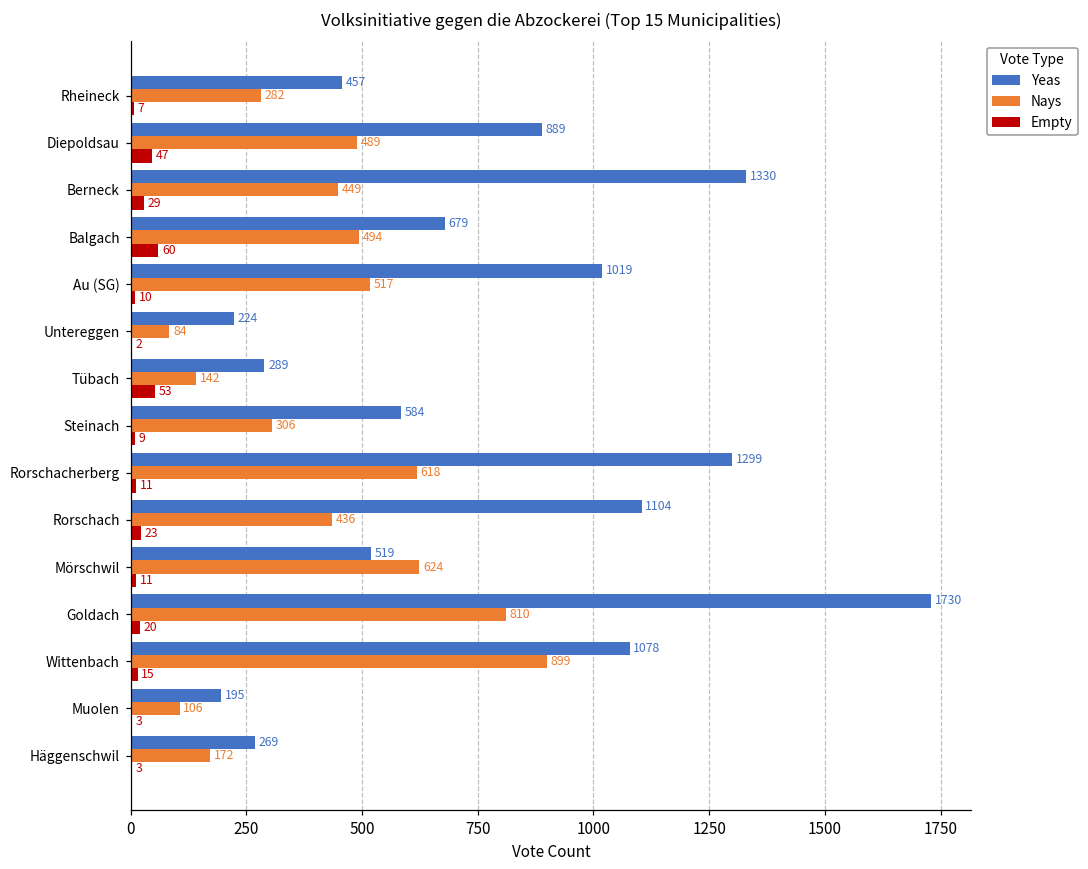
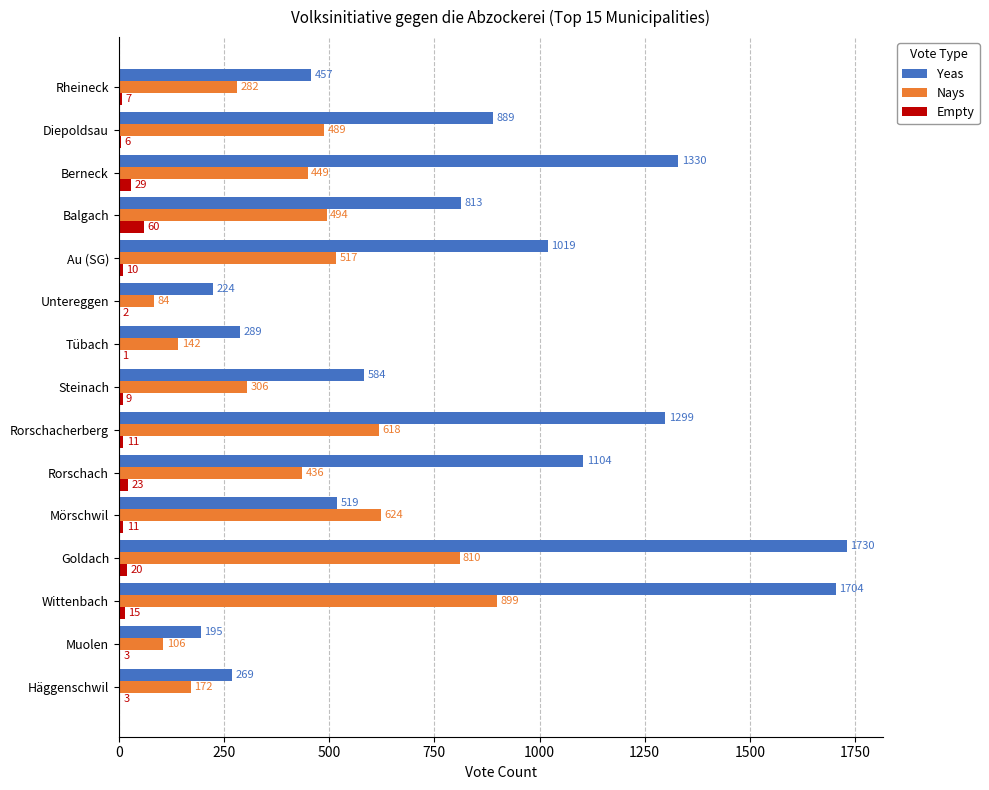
  {
    "Yeas": {
      "Rheineck": 457,
      "Diepoldsau": 889,
      "Berneck": 1330,
-     "Balgach": 679,
+     "Balgach": 813,
      "Au (SG)": 1019,
      "Untereggen": 224,
      "Tübach": 289,
      "Steinach": 584,
      "Rorschacherberg": 1299,
      "Rorschach": 1104,
      "Mörschwil": 519,
      "Goldach": 1730,
-     "Wittenbach": 1078,
+     "Wittenbach": 1704,
      "Muolen": 195,
      "Häggenschwil": 269
    },
    "Nays": {
      "Rheineck": 282,
      "Diepoldsau": 489,
      "Berneck": 449,
      "Balgach": 494,
      "Au (SG)": 517,
      "Untereggen": 84,
      "Tübach": 142,
      "Steinach": 306,
      "Rorschacherberg": 618,
      "Rorschach": 436,
      "Mörschwil": 624,
      "Goldach": 810,
      "Wittenbach": 899,
      "Muolen": 106,
      "Häggenschwil": 172
    },
    "Empty": {
      "Rheineck": 7,
-     "Diepoldsau": 47,
+     "Diepoldsau": 6,
      "Berneck": 29,
      "Balgach": 60,
      "Au (SG)": 10,
      "Untereggen": 2,
-     "Tübach": 53,
+     "Tübach": 1,
      "Steinach": 9,
      "Rorschacherberg": 11,
      "Rorschach": 23,
      "Mörschwil": 11,
      "Goldach": 20,
      "Wittenbach": 15,
      "Muolen": 3,
      "Häggenschwil": 3
    }
  }
